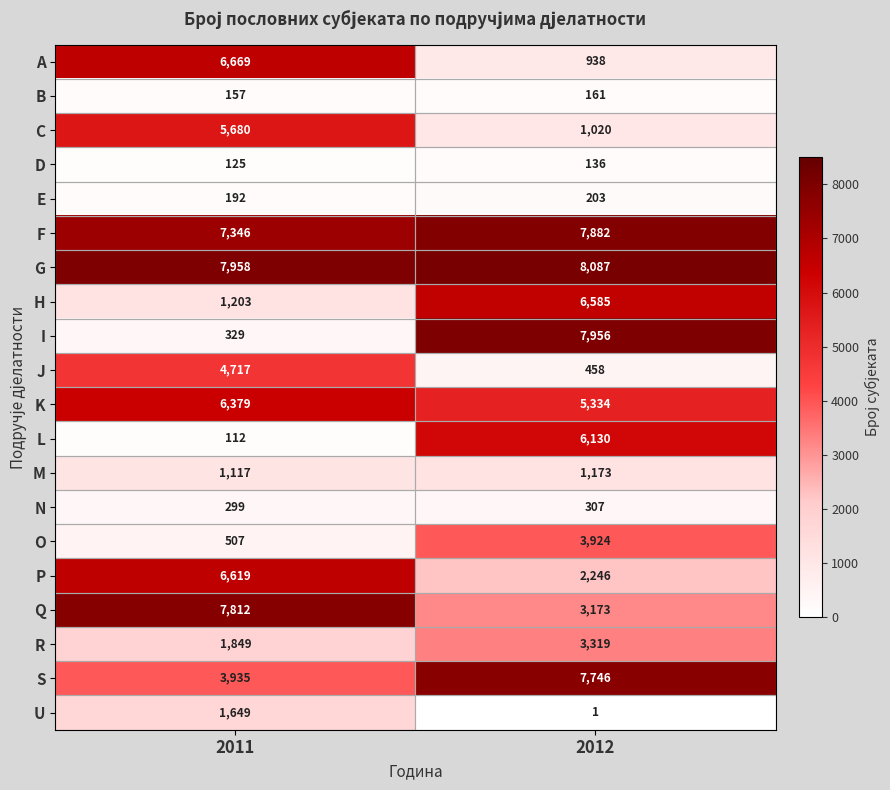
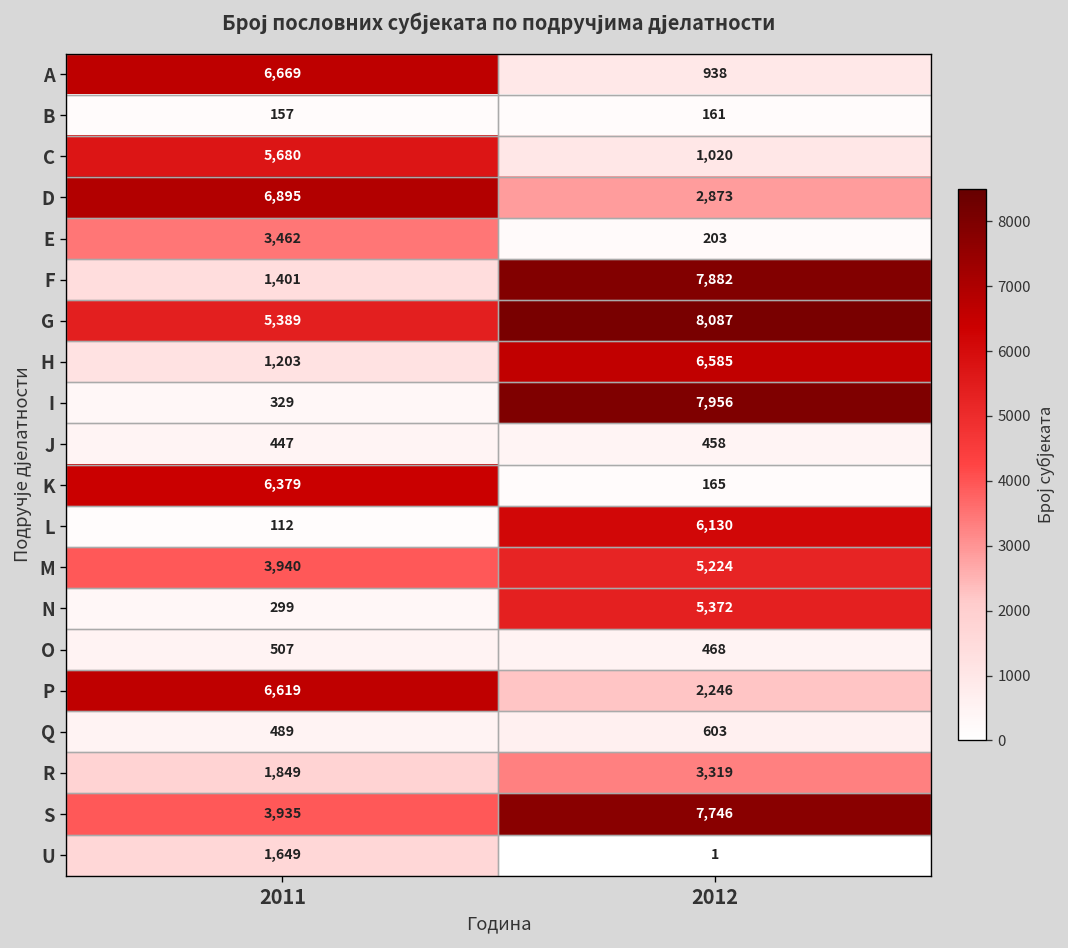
  {
    "A": {
      "2011": "6,669",
      "2012": "938"
    },
    "B": {
      "2011": "157",
      "2012": "161"
    },
    "C": {
      "2011": "5,680",
      "2012": "1,020"
    },
    "D": {
-     "2011": "125",
-     "2012": "136"
+     "2011": "6,895",
+     "2012": "2,873"
    },
    "E": {
-     "2011": "192",
+     "2011": "3,462",
      "2012": "203"
    },
    "F": {
-     "2011": "7,346",
+     "2011": "1,401",
      "2012": "7,882"
    },
    "G": {
-     "2011": "7,958",
+     "2011": "5,389",
      "2012": "8,087"
    },
    "H": {
      "2011": "1,203",
      "2012": "6,585"
    },
    "I": {
      "2011": "329",
      "2012": "7,956"
    },
    "J": {
-     "2011": "4,717",
+     "2011": "447",
      "2012": "458"
    },
    "K": {
      "2011": "6,379",
-     "2012": "5,334"
+     "2012": "165"
    },
    "L": {
      "2011": "112",
      "2012": "6,130"
    },
    "M": {
-     "2011": "1,117",
-     "2012": "1,173"
+     "2011": "3,940",
+     "2012": "5,224"
    },
    "N": {
      "2011": "299",
-     "2012": "307"
+     "2012": "5,372"
    },
    "O": {
      "2011": "507",
-     "2012": "3,924"
+     "2012": "468"
    },
    "P": {
      "2011": "6,619",
      "2012": "2,246"
    },
    "Q": {
-     "2011": "7,812",
-     "2012": "3,173"
+     "2011": "489",
+     "2012": "603"
    },
    "R": {
      "2011": "1,849",
      "2012": "3,319"
    },
    "S": {
      "2011": "3,935",
      "2012": "7,746"
    },
    "U": {
      "2011": "1,649",
      "2012": "1"
    }
  }
